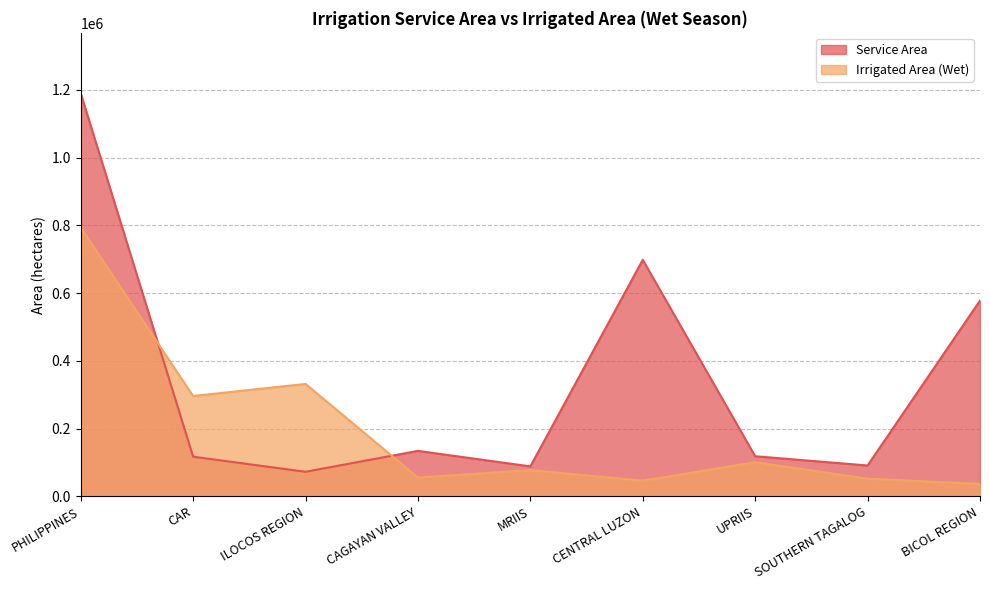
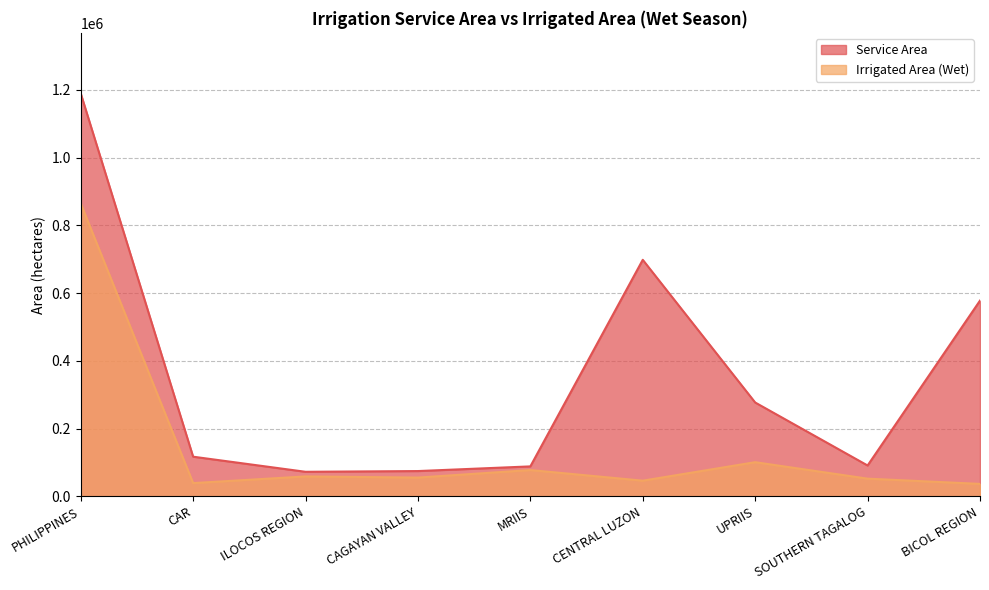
  {
    "Service Area": {
      "PHILIPPINES": 1190000,
      "CAR": 120000,
      "ILOCOS REGION": 70000,
-     "CAGAYAN VALLEY": 130000,
+     "CAGAYAN VALLEY": 70000,
      "MRIIS": 90000,
      "CENTRAL LUZON": 700000,
-     "UPRIIS": 120000,
+     "UPRIIS": 280000,
      "SOUTHERN TAGALOG": 90000,
      "BICOL REGION": 580000
    },
    "Irrigated Area (Wet)": {
-     "PHILIPPINES": 790000,
-     "CAR": 300000,
-     "ILOCOS REGION": 330000,
+     "PHILIPPINES": 860000,
+     "CAR": 40000,
+     "ILOCOS REGION": 60000,
      "CAGAYAN VALLEY": 60000,
      "MRIIS": 80000,
      "CENTRAL LUZON": 50000,
      "UPRIIS": 100000,
      "SOUTHERN TAGALOG": 50000,
      "BICOL REGION": 40000
    }
  }
